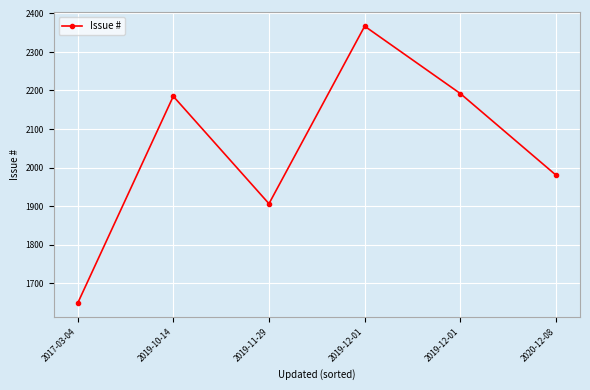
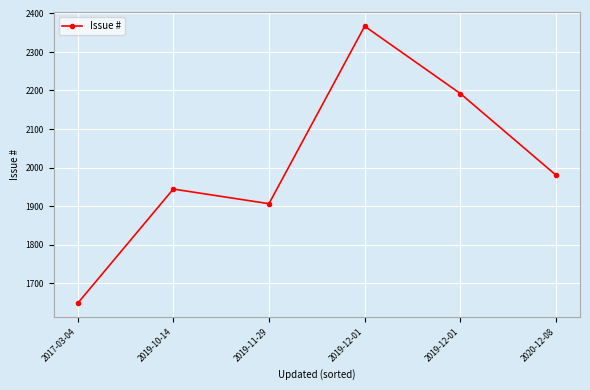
  {
    "2017-03-04": 1650,
-   "2019-10-14": 2190,
+   "2019-10-14": 1940,
    "2019-11-29": 1910,
    "2020-12-08": 1980
  }
